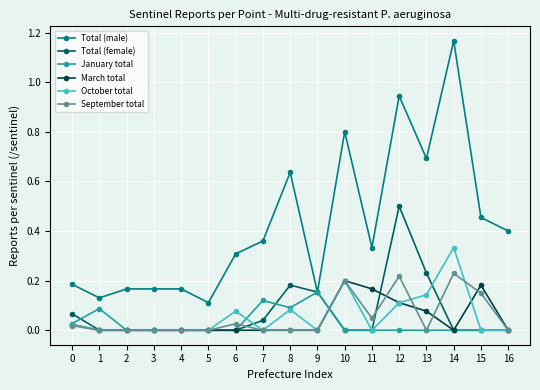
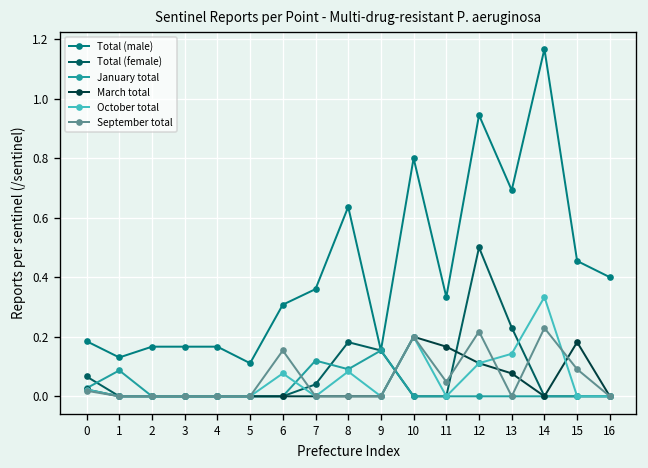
  {
    "September total": {
-     "6": 0.03,
+     "6": 0.15,
      "11": 0.05,
      "12": 0.22,
      "14": 0.23,
-     "15": 0.15
+     "15": 0.09
    }
  }
